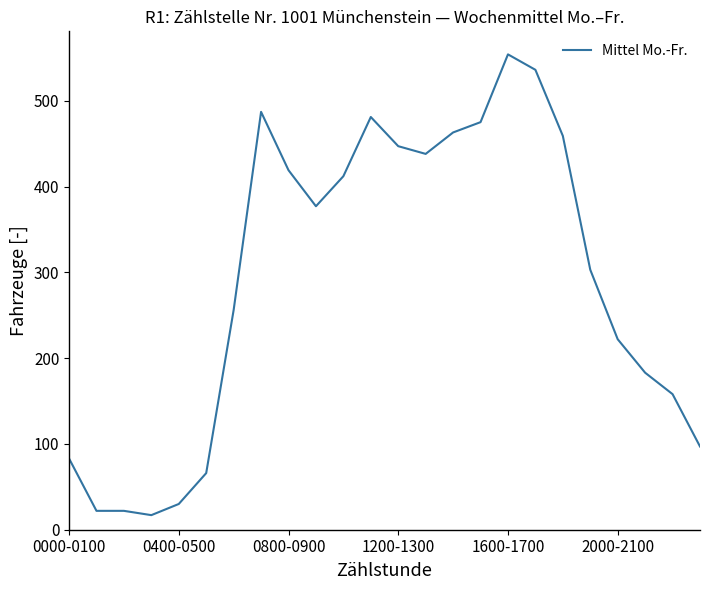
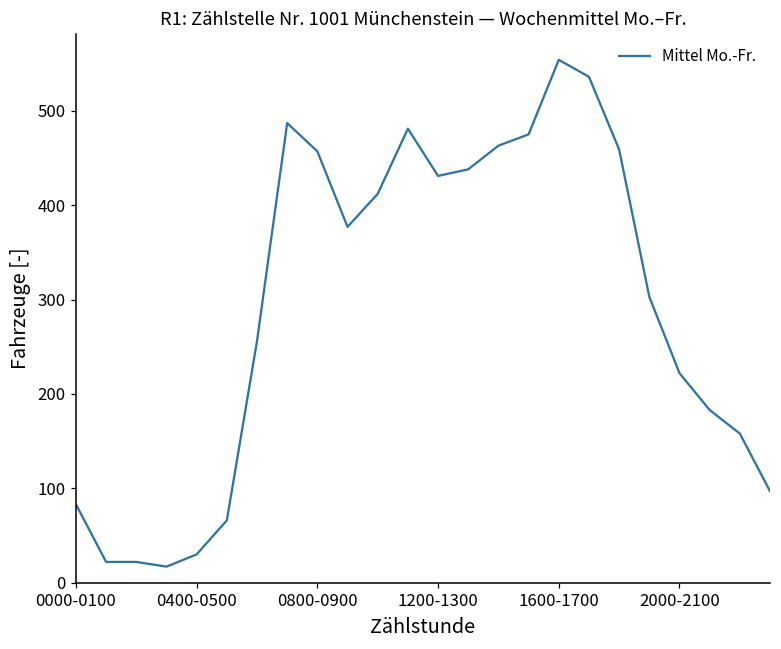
  {
    "0000-0100": 80,
    "0400-0500": 30,
-   "0800-0900": 420,
-   "1200-1300": 450,
+   "0800-0900": 460,
+   "1200-1300": 430,
    "1600-1700": 550,
    "2000-2100": 220
  }
